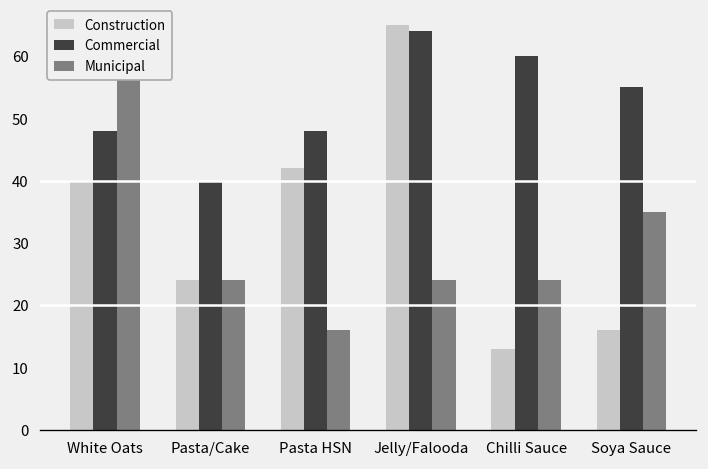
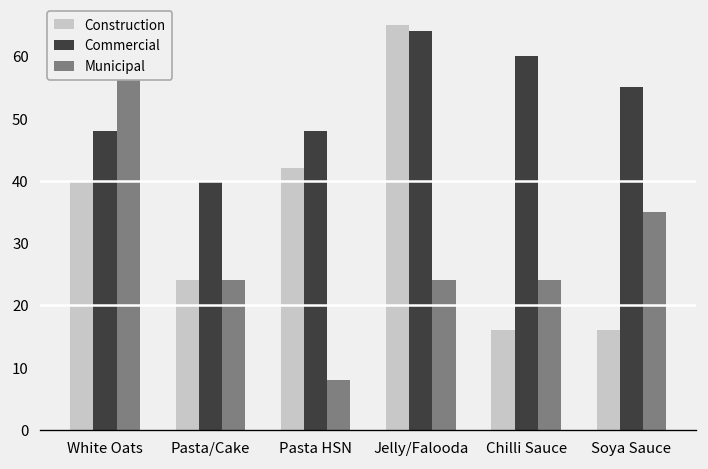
  {
    "Construction": {
      "White Oats": 40,
      "Pasta/Cake": 24,
      "Pasta HSN": 42,
-     "Chilli Sauce": 13,
+     "Chilli Sauce": 16,
      "Soya Sauce": 16
    },
    "Commercial": {
      "White Oats": 48,
      "Pasta/Cake": 40,
      "Pasta HSN": 48,
      "Jelly/Falooda": 64,
      "Chilli Sauce": 60,
      "Soya Sauce": 55
    },
    "Municipal": {
      "Pasta/Cake": 24,
-     "Pasta HSN": 16,
+     "Pasta HSN": 8,
      "Jelly/Falooda": 24,
      "Chilli Sauce": 24,
      "Soya Sauce": 35
    }
  }
